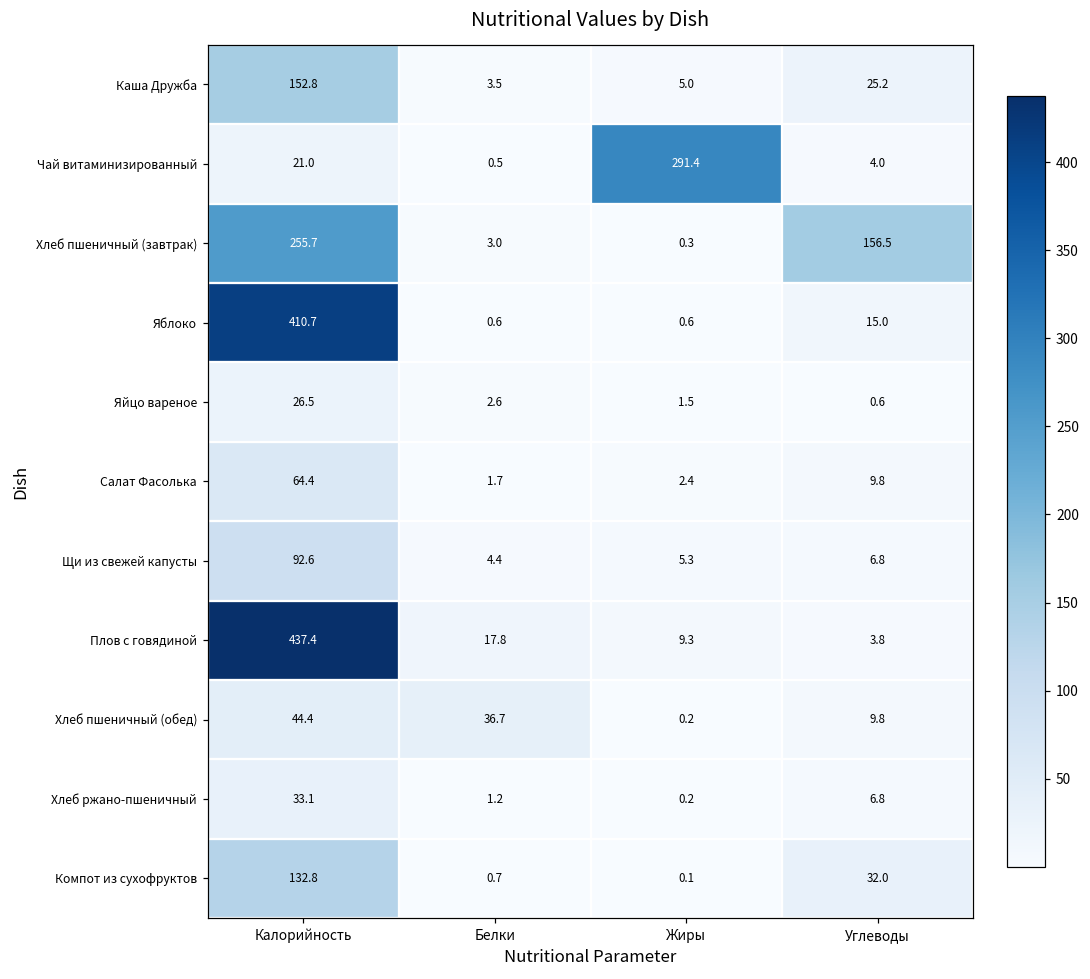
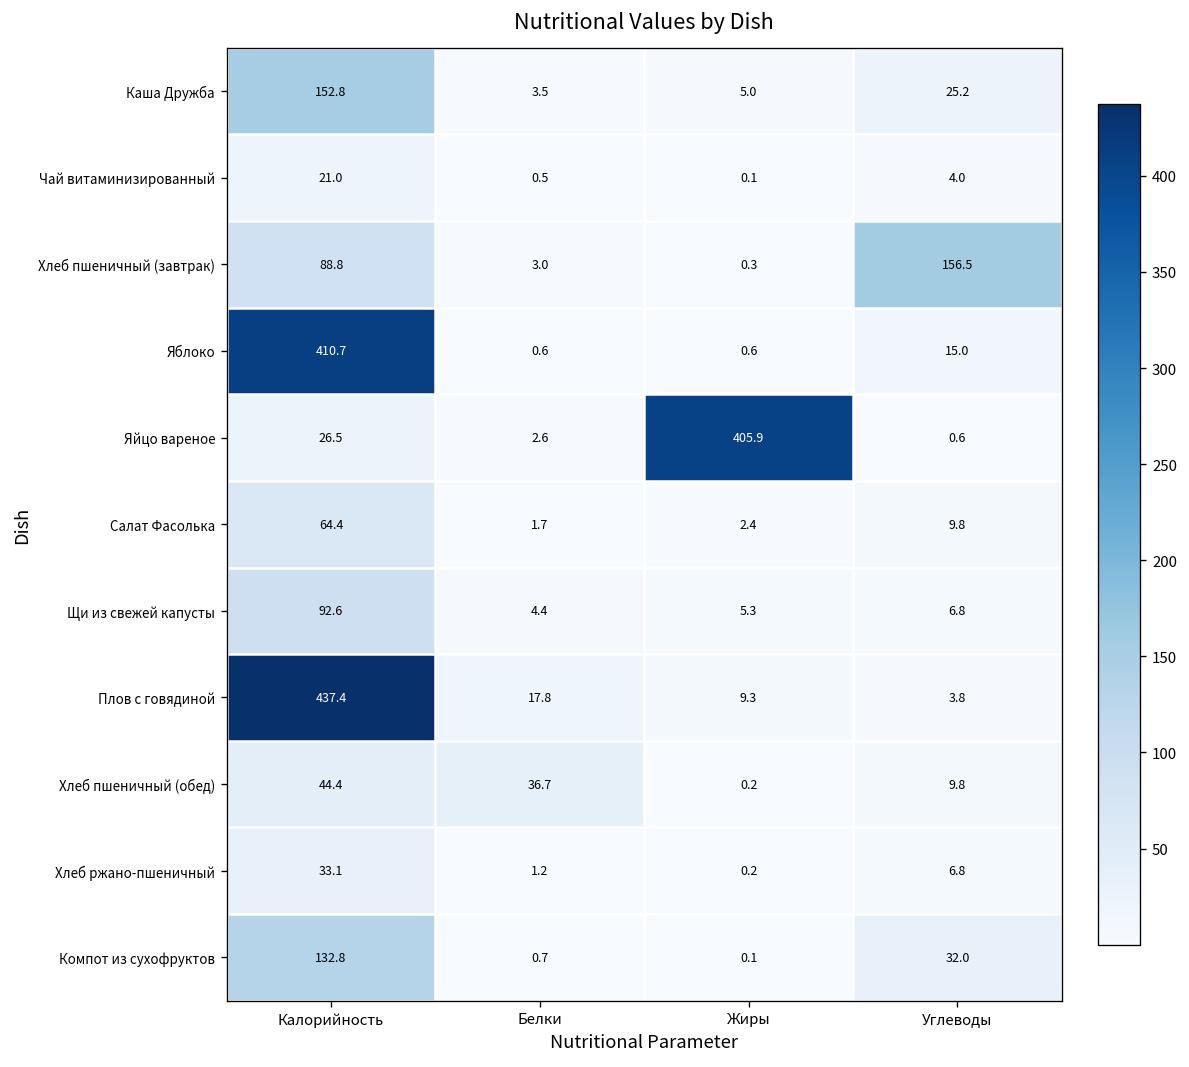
  {
    "Каша Дружба": {
      "Калорийность": 152.8,
      "Белки": 3.5,
      "Жиры": 5.0,
      "Углеводы": 25.2
    },
    "Чай витаминизированный": {
      "Калорийность": 21.0,
      "Белки": 0.5,
-     "Жиры": 291.4,
+     "Жиры": 0.1,
      "Углеводы": 4.0
    },
    "Хлеб пшеничный (завтрак)": {
-     "Калорийность": 255.7,
+     "Калорийность": 88.8,
      "Белки": 3.0,
      "Жиры": 0.3,
      "Углеводы": 156.5
    },
    "Яблоко": {
      "Калорийность": 410.7,
      "Белки": 0.6,
      "Жиры": 0.6,
      "Углеводы": 15.0
    },
    "Яйцо вареное": {
      "Калорийность": 26.5,
      "Белки": 2.6,
-     "Жиры": 1.5,
+     "Жиры": 405.9,
      "Углеводы": 0.6
    },
    "Салат Фасолька": {
      "Калорийность": 64.4,
      "Белки": 1.7,
      "Жиры": 2.4,
      "Углеводы": 9.8
    },
    "Щи из свежей капусты": {
      "Калорийность": 92.6,
      "Белки": 4.4,
      "Жиры": 5.3,
      "Углеводы": 6.8
    },
    "Плов с говядиной": {
      "Калорийность": 437.4,
      "Белки": 17.8,
      "Жиры": 9.3,
      "Углеводы": 3.8
    },
    "Хлеб пшеничный (обед)": {
      "Калорийность": 44.4,
      "Белки": 36.7,
      "Жиры": 0.2,
      "Углеводы": 9.8
    },
    "Хлеб ржано-пшеничный": {
      "Калорийность": 33.1,
      "Белки": 1.2,
      "Жиры": 0.2,
      "Углеводы": 6.8
    },
    "Компот из сухофруктов": {
      "Калорийность": 132.8,
      "Белки": 0.7,
      "Жиры": 0.1,
      "Углеводы": 32.0
    }
  }
